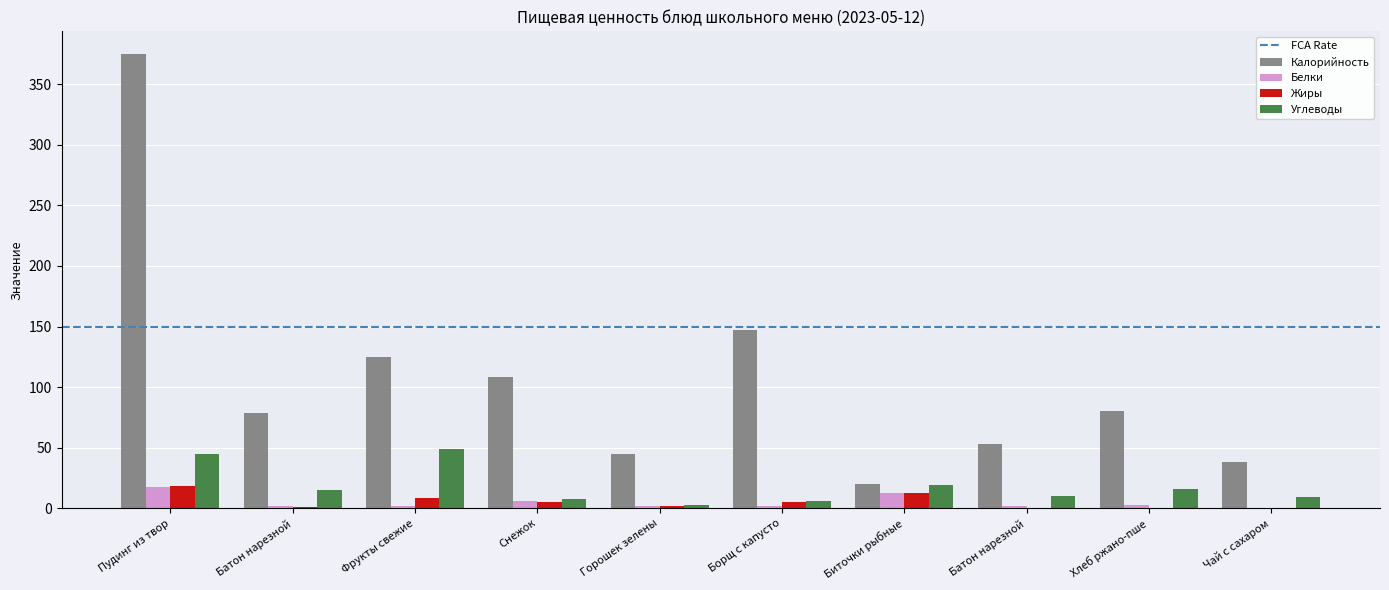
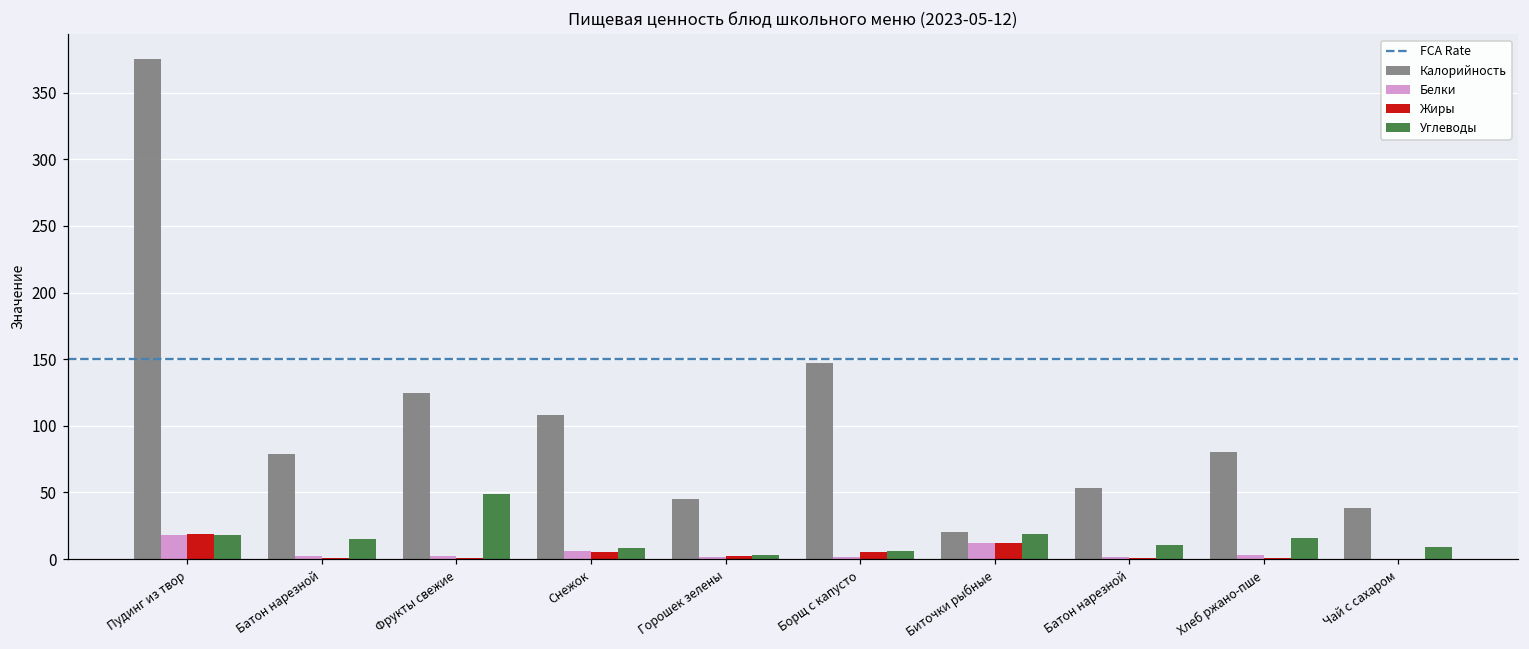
  {
    "Калорийность": {
      "Пудинг из твор": 375,
      "Фрукты свежие": 125,
      "Снежок": 108,
      "Горошек зелены": 45,
      "Борщ с капусто": 147,
      "Биточки рыбные": 20,
      "Хлеб ржано-пше": 80,
      "Чай с сахаром": 38
    },
    "Белки": {
      "Пудинг из твор": 18,
      "Снежок": 6,
      "Биточки рыбные": 12,
      "Хлеб ржано-пше": 3
    },
    "Жиры": {
      "Пудинг из твор": 19,
-     "Фрукты свежие": 8,
+     "Фрукты свежие": 1,
      "Снежок": 5,
      "Горошек зелены": 2,
      "Борщ с капусто": 5,
      "Биточки рыбные": 12
    },
    "Углеводы": {
-     "Пудинг из твор": 44,
+     "Пудинг из твор": 18,
      "Фрукты свежие": 49,
      "Снежок": 8,
      "Горошек зелены": 3,
      "Борщ с капусто": 6,
      "Биточки рыбные": 19,
      "Хлеб ржано-пше": 16,
      "Чай с сахаром": 9
    }
  }
